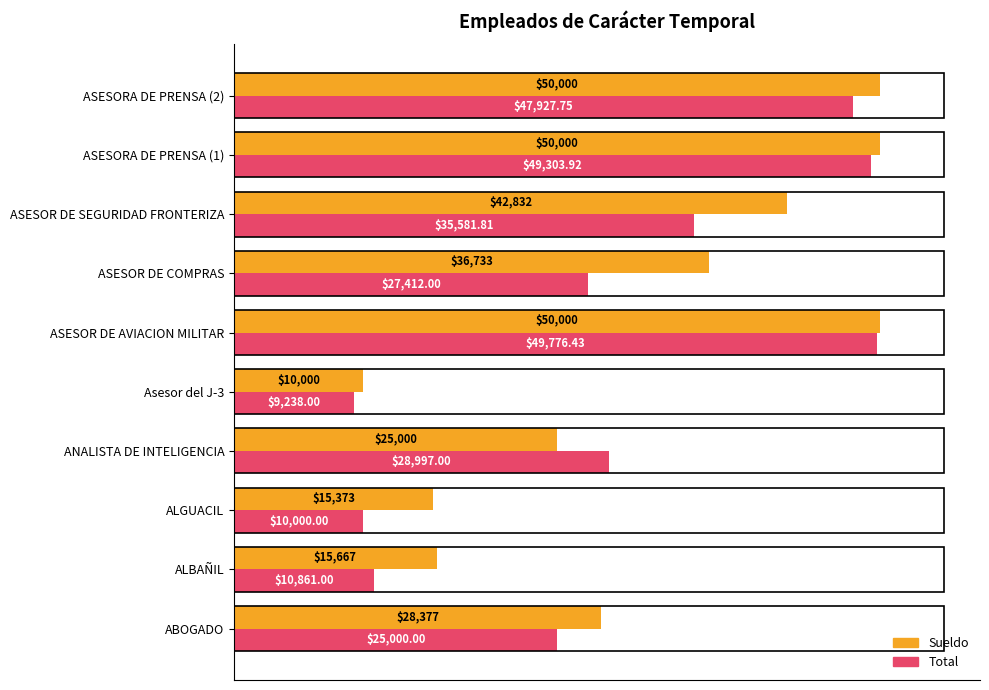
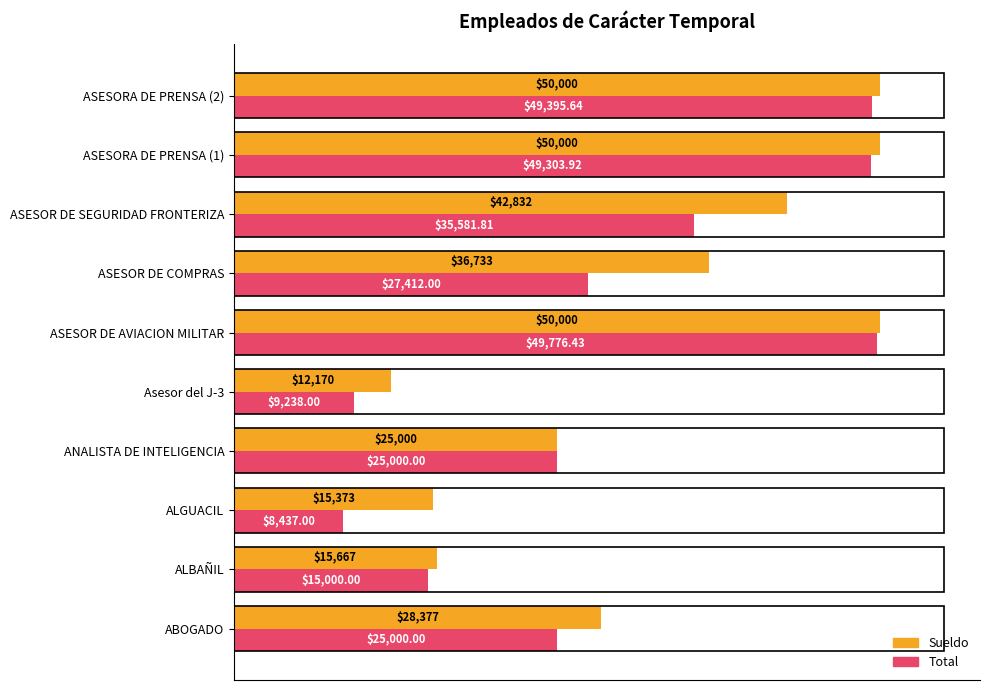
  {
    "Sueldo": {
      "ASESORA DE PRENSA (2)": "$50,000",
      "ASESORA DE PRENSA (1)": "$50,000",
      "ASESOR DE SEGURIDAD FRONTERIZA": "$42,832",
      "ASESOR DE COMPRAS": "$36,733",
      "ASESOR DE AVIACION MILITAR": "$50,000",
-     "Asesor del J-3": "$10,000",
+     "Asesor del J-3": "$12,170",
      "ANALISTA DE INTELIGENCIA": "$25,000",
      "ALGUACIL": "$15,373",
      "ALBAÑIL": "$15,667",
      "ABOGADO": "$28,377"
    },
    "Total": {
-     "ASESORA DE PRENSA (2)": "$47,927.75",
+     "ASESORA DE PRENSA (2)": "$49,395.64",
      "ASESORA DE PRENSA (1)": "$49,303.92",
      "ASESOR DE SEGURIDAD FRONTERIZA": "$35,581.81",
      "ASESOR DE COMPRAS": "$27,412.00",
      "ASESOR DE AVIACION MILITAR": "$49,776.43",
      "Asesor del J-3": "$9,238.00",
-     "ANALISTA DE INTELIGENCIA": "$28,997.00",
-     "ALGUACIL": "$10,000.00",
-     "ALBAÑIL": "$10,861.00",
+     "ANALISTA DE INTELIGENCIA": "$25,000.00",
+     "ALGUACIL": "$8,437.00",
+     "ALBAÑIL": "$15,000.00",
      "ABOGADO": "$25,000.00"
    }
  }
